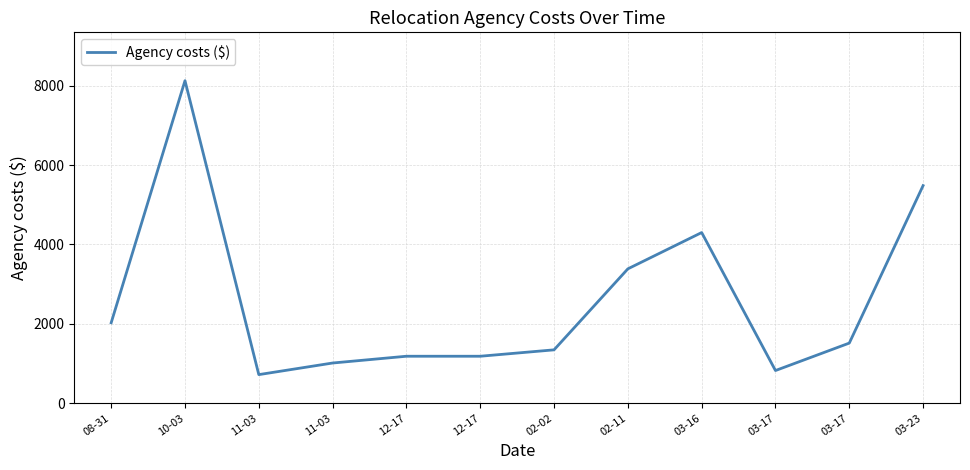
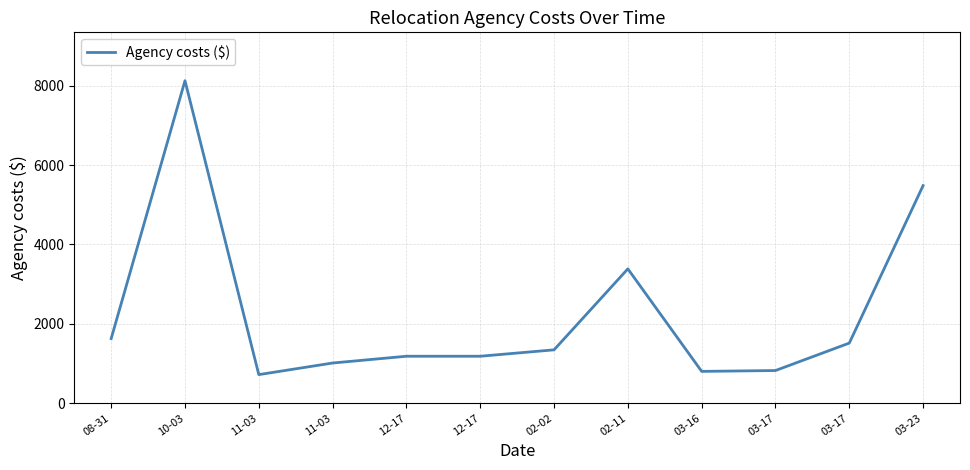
  {
-   "08-31": 2000,
+   "08-31": 1600,
    "10-03": 8100,
    "02-02": 1300,
    "02-11": 3400,
-   "03-16": 4300,
+   "03-16": 800,
    "03-23": 5500
  }
